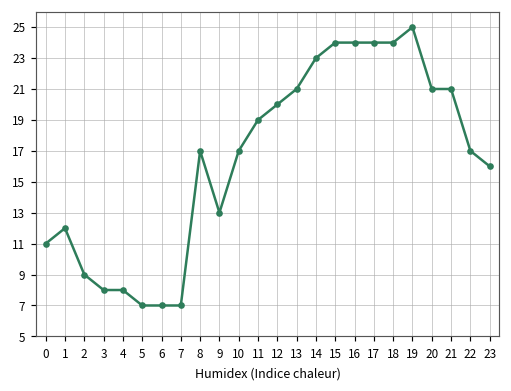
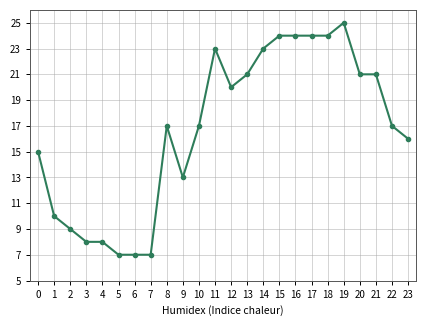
  {
-   "0": 11,
-   "1": 12,
+   "0": 15,
+   "1": 10,
    "2": 9,
    "3": 8,
    "4": 8,
    "5": 7,
    "6": 7,
    "7": 7,
    "8": 17,
    "9": 13,
    "10": 17,
-   "11": 19,
+   "11": 23,
    "12": 20,
    "13": 21,
    "14": 23,
    "15": 24,
    "16": 24,
    "17": 24,
    "18": 24,
    "19": 25,
    "20": 21,
    "21": 21,
    "22": 17,
    "23": 16
  }
